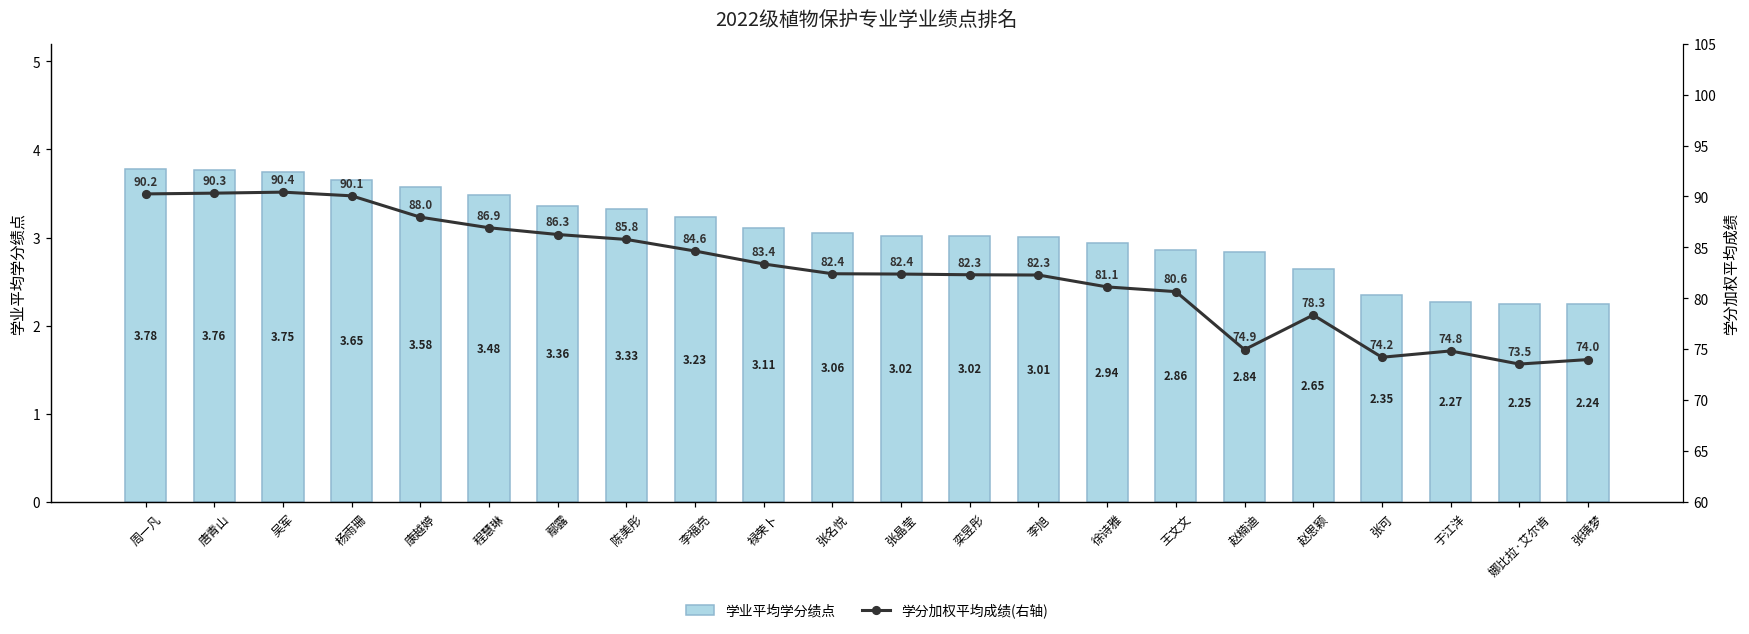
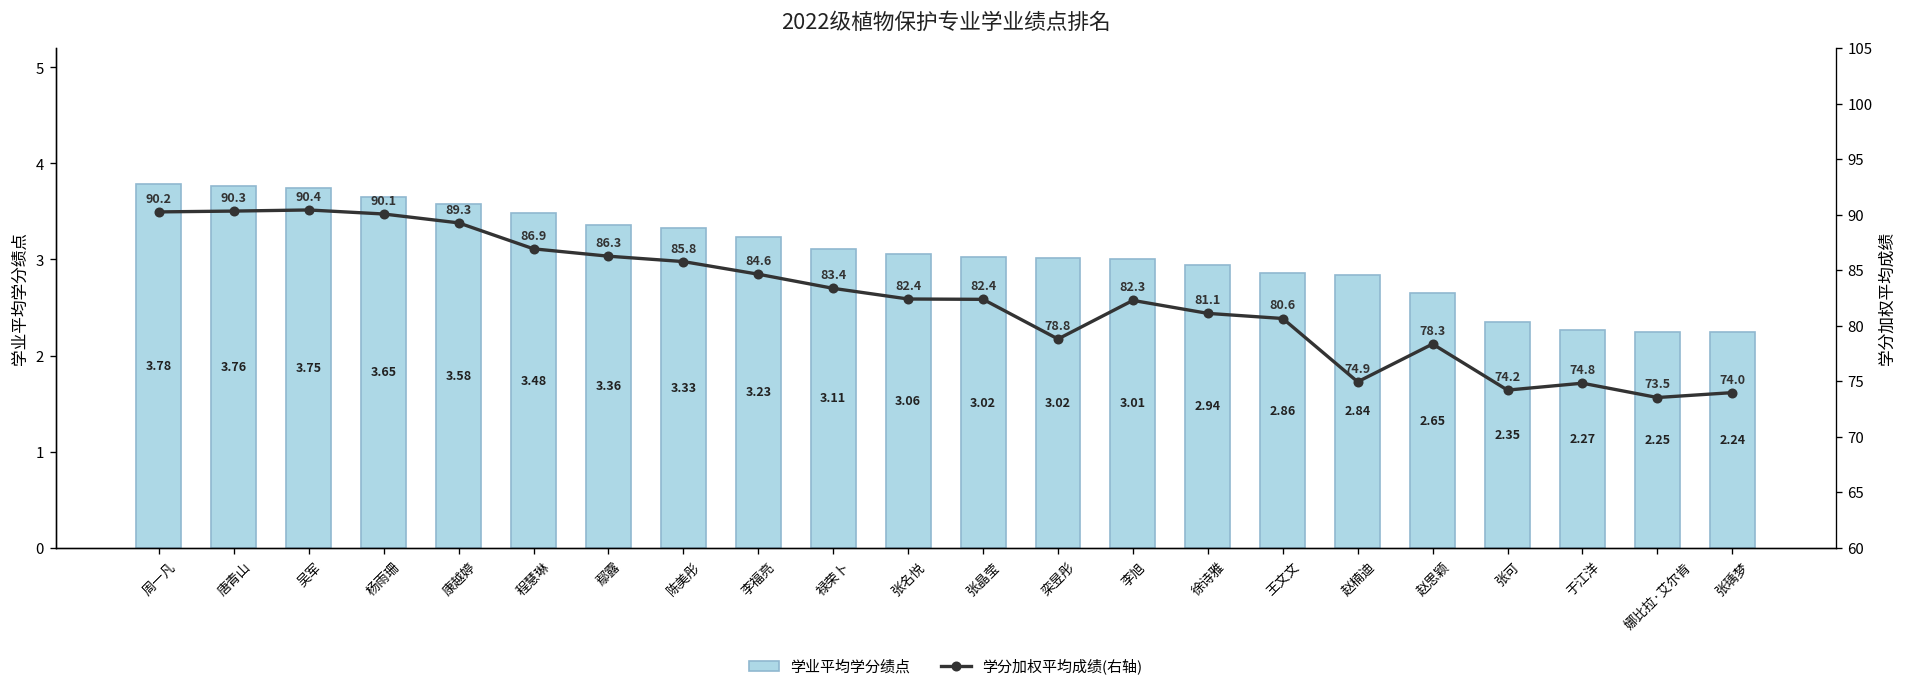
  {
    "学业平均学分绩点": {
      "周一凡": 3.78,
      "唐青山": 3.76,
      "吴军": 3.75,
      "杨雨珊": 3.65,
      "康越婷": 3.58,
      "程慧琳": 3.48,
      "鄢露": 3.36,
      "陈美彤": 3.33,
      "李福亮": 3.23,
      "禄荣卜": 3.11,
      "张名悦": 3.06,
      "张晶莹": 3.02,
      "栾昱彤": 3.02,
      "李旭": 3.01,
      "徐诗雅": 2.94,
      "王文文": 2.86,
      "赵楠迪": 2.84,
      "赵思颖": 2.65,
      "张可": 2.35,
      "于江洋": 2.27,
      "娜比拉·艾尔肯": 2.25,
      "张瑀梦": 2.24
    },
    "学分加权平均成绩(右轴)": {
      "周一凡": 90.2,
      "唐青山": 90.3,
      "吴军": 90.4,
      "杨雨珊": 90.1,
-     "康越婷": 88.0,
+     "康越婷": 89.3,
      "程慧琳": 86.9,
      "鄢露": 86.3,
      "陈美彤": 85.8,
      "李福亮": 84.6,
      "禄荣卜": 83.4,
      "张名悦": 82.4,
      "张晶莹": 82.4,
-     "栾昱彤": 82.3,
+     "栾昱彤": 78.8,
      "李旭": 82.3,
      "徐诗雅": 81.1,
      "王文文": 80.6,
      "赵楠迪": 74.9,
      "赵思颖": 78.3,
      "张可": 74.2,
      "于江洋": 74.8,
      "娜比拉·艾尔肯": 73.5,
      "张瑀梦": 74.0
    }
  }
